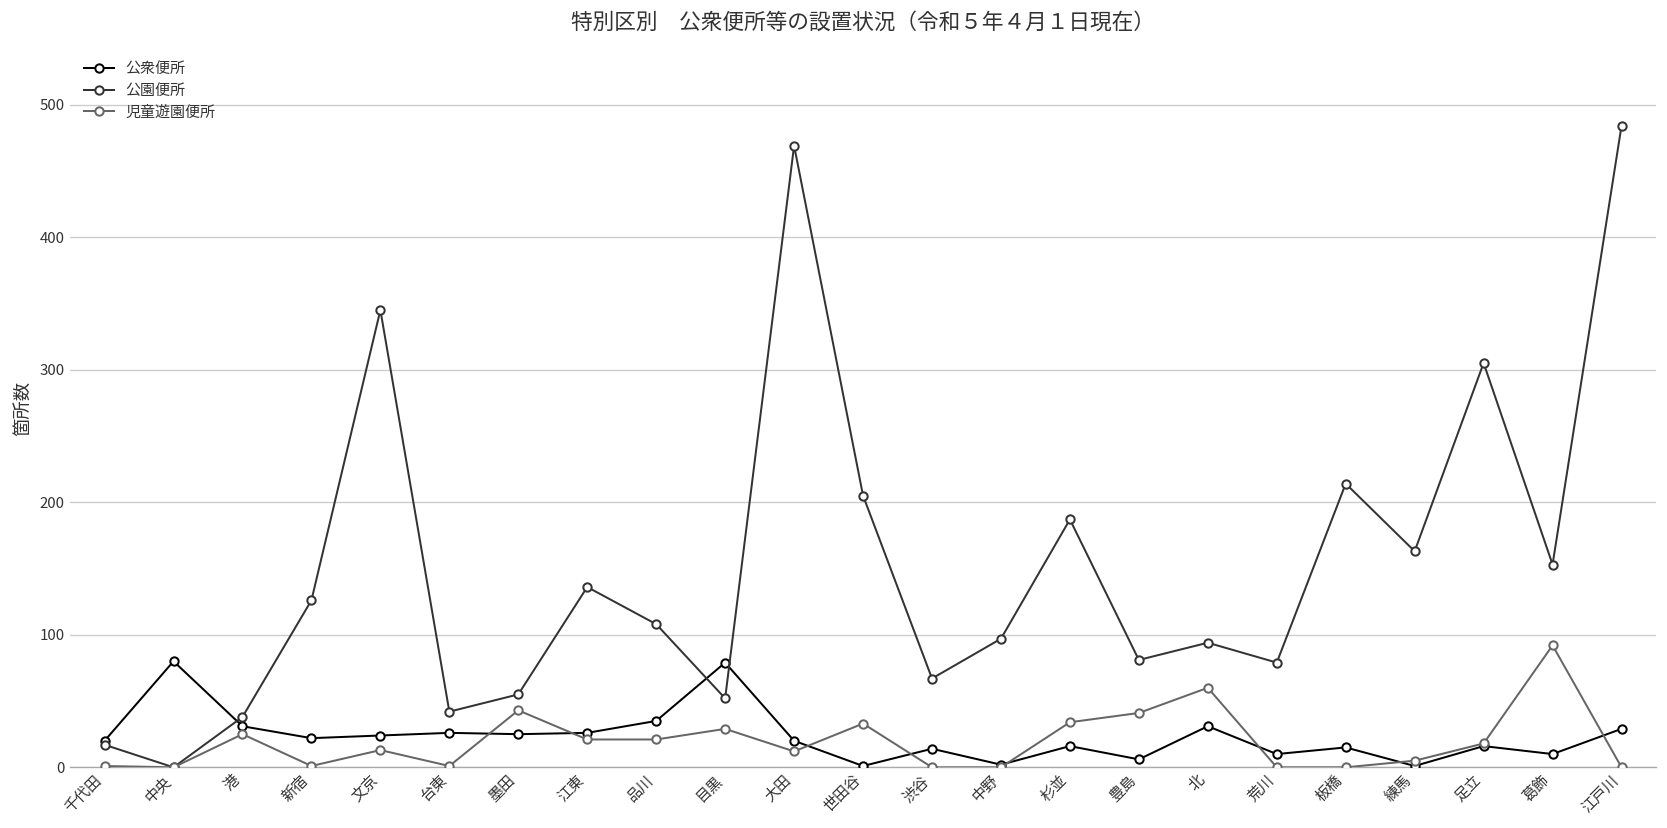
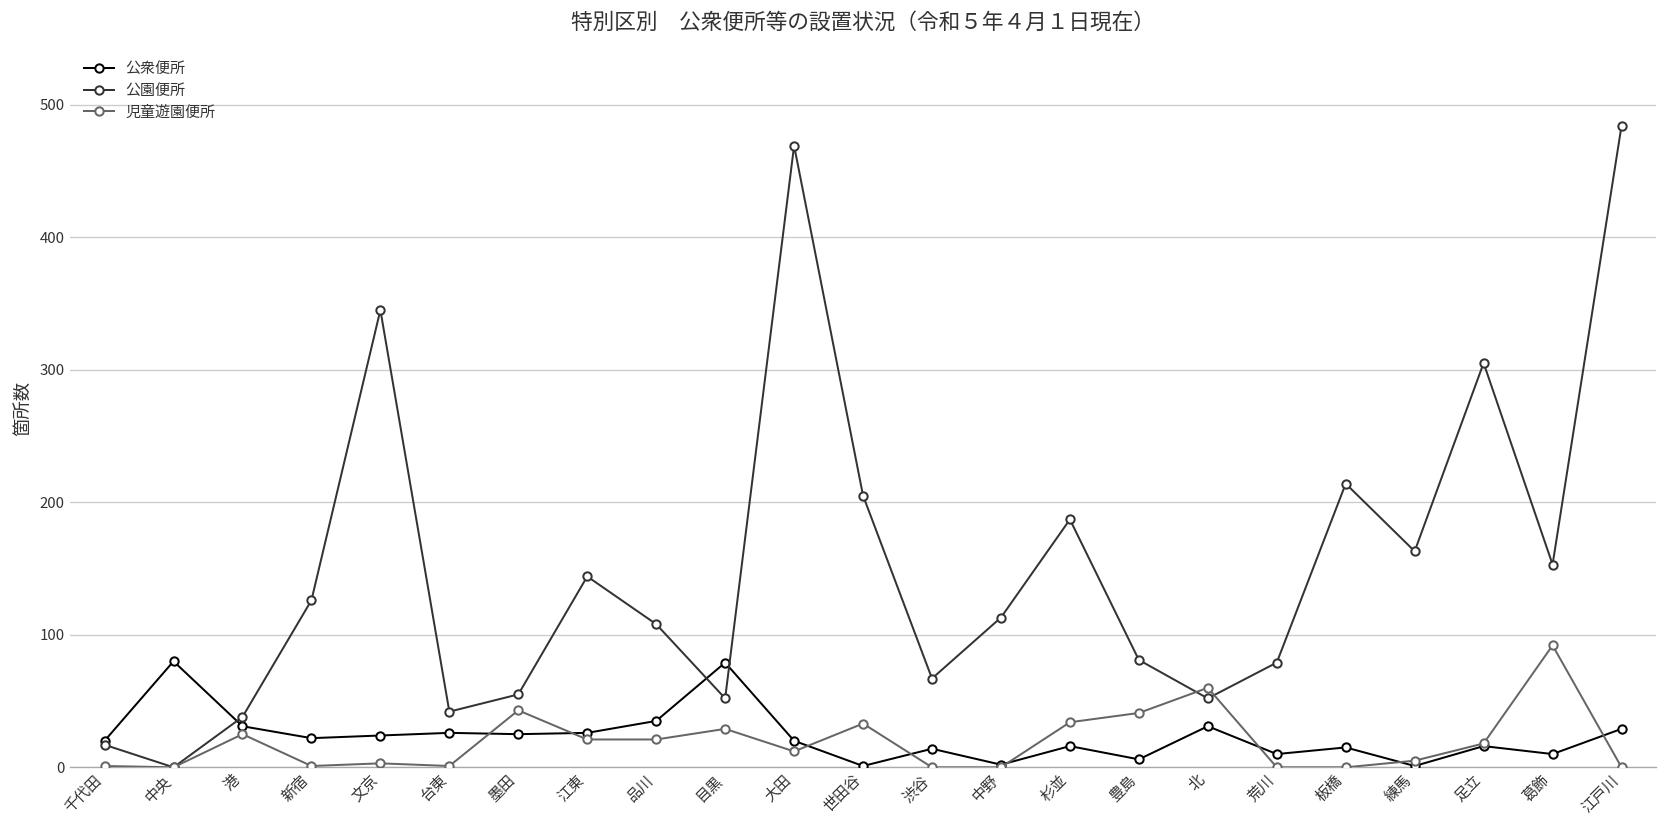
  {
    "公衆便所": {
      "千代田": 20,
      "中央": 80,
      "港": 31,
      "新宿": 22,
      "文京": 24,
      "台東": 26,
      "墨田": 25,
      "江東": 26,
      "品川": 35,
      "目黒": 79,
      "大田": 20,
      "世田谷": 1,
      "渋谷": 14,
      "杉並": 16,
      "豊島": 6,
      "北": 31,
      "荒川": 10,
      "板橋": 15,
      "練馬": 1,
      "葛飾": 10,
      "江戸川": 29
    },
    "公園便所": {
      "千代田": 17,
      "港": 38,
      "新宿": 126,
      "文京": 345,
      "台東": 42,
      "墨田": 55,
-     "江東": 136,
+     "江東": 144,
      "品川": 108,
      "目黒": 52,
      "大田": 469,
      "世田谷": 205,
      "渋谷": 67,
-     "中野": 97,
+     "中野": 113,
      "杉並": 187,
      "豊島": 81,
-     "北": 94,
+     "北": 52,
      "荒川": 79,
      "板橋": 214,
      "練馬": 163,
      "足立": 305,
      "葛飾": 153,
      "江戸川": 484
    },
    "児童遊園便所": {
      "千代田": 1,
      "港": 25,
      "新宿": 1,
-     "文京": 13,
+     "文京": 3,
      "台東": 1,
      "墨田": 43,
      "江東": 21,
      "品川": 21,
      "目黒": 29,
      "大田": 12,
      "世田谷": 33,
      "渋谷": 0,
      "杉並": 34,
      "豊島": 41,
      "北": 60,
      "荒川": 0,
      "板橋": 0,
      "練馬": 5,
      "葛飾": 92,
      "江戸川": 0
    }
  }
